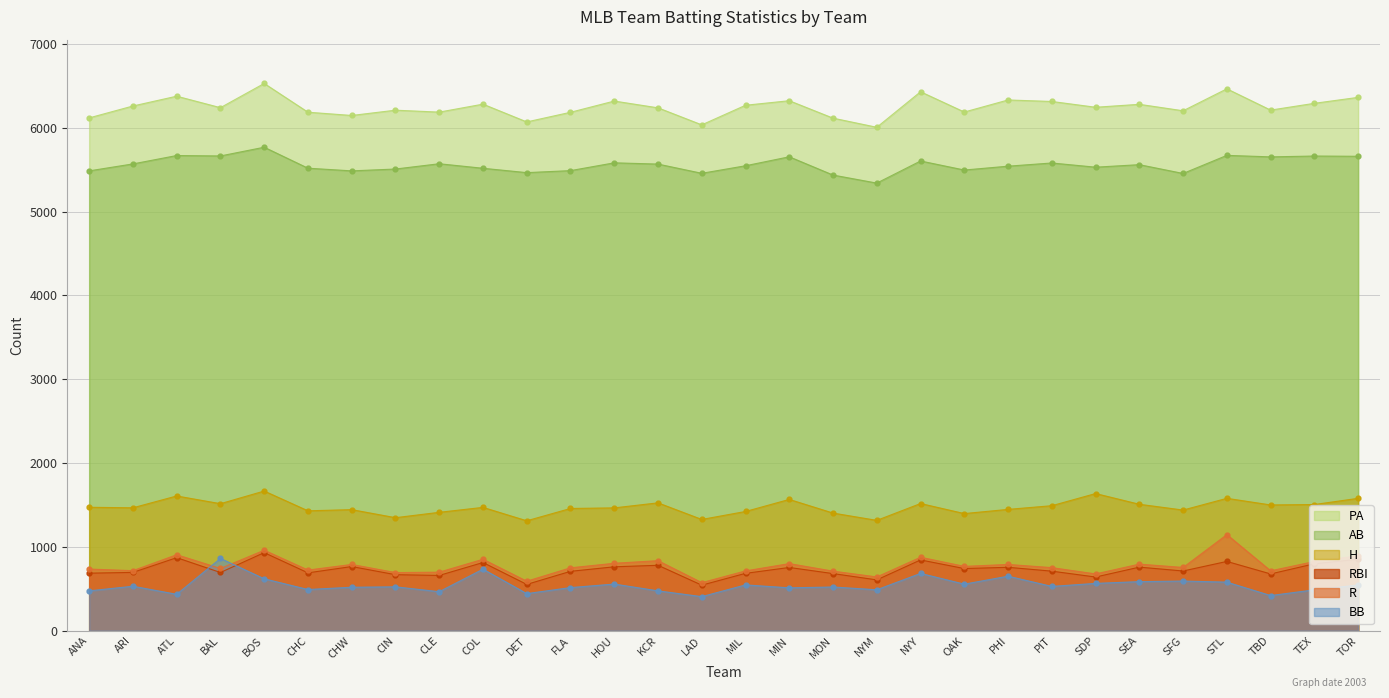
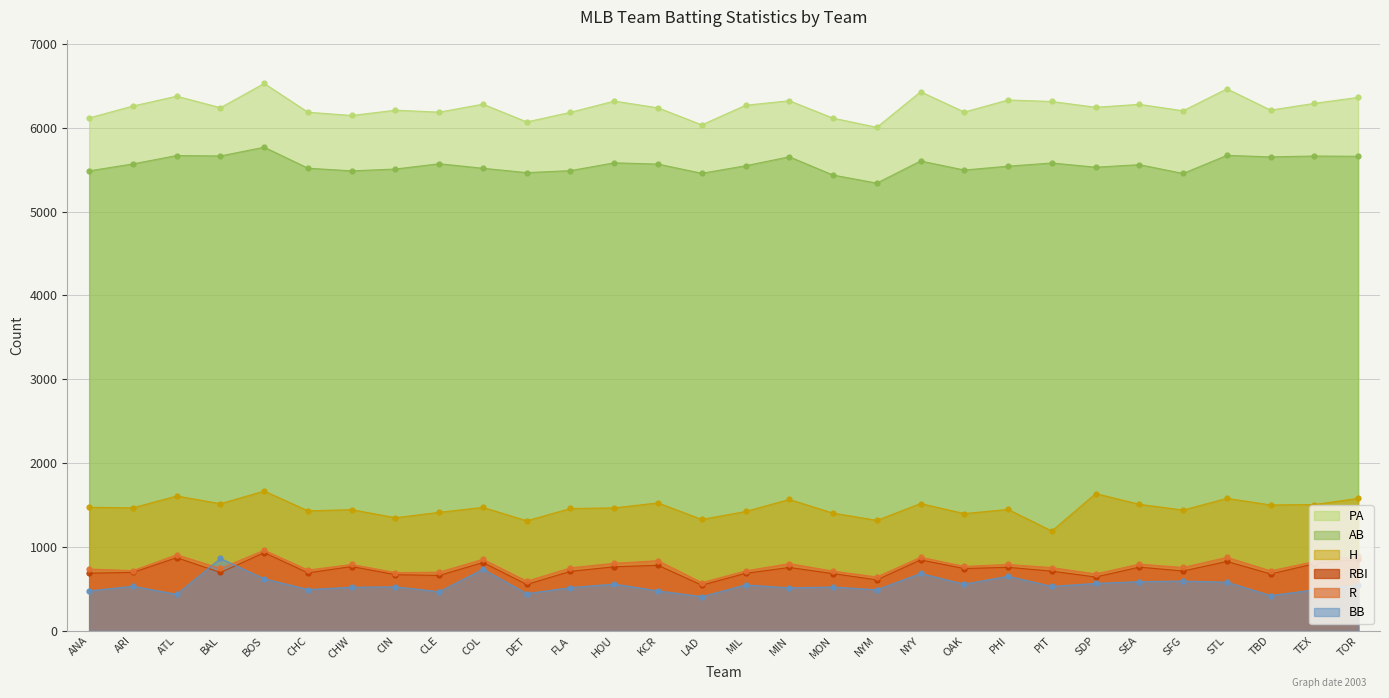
  {
    "H": {
      "ANA": 1500,
      "ARI": 1500,
      "ATL": 1600,
      "BAL": 1500,
      "BOS": 1700,
      "CHC": 1400,
      "CHW": 1400,
      "CIN": 1300,
      "CLE": 1400,
      "COL": 1500,
      "DET": 1300,
      "FLA": 1500,
      "HOU": 1500,
      "KCR": 1500,
      "LAD": 1300,
      "MIL": 1400,
      "MIN": 1600,
      "MON": 1400,
      "NYM": 1300,
      "NYY": 1500,
      "OAK": 1400,
      "PHI": 1400,
-     "PIT": 1500,
+     "PIT": 1200,
      "SDP": 1600,
      "SEA": 1500,
      "SFG": 1400,
      "STL": 1600,
      "TBD": 1500,
      "TEX": 1500,
      "TOR": 1600
    },
    "RBI": {
      "ANA": 700,
      "ATL": 900,
      "BAL": 700,
      "CHC": 700,
      "CLE": 700,
      "COL": 800,
      "DET": 600,
      "FLA": 700,
      "HOU": 800,
      "KCR": 800,
      "LAD": 500,
      "MIN": 800,
      "NYM": 600,
      "NYY": 800,
      "PHI": 800,
      "PIT": 700,
      "SDP": 600,
      "SEA": 800,
      "SFG": 700,
      "STL": 800,
      "TBD": 700
    },
    "R": {
      "ANA": 700,
      "ATL": 900,
      "BAL": 700,
      "CHC": 700,
      "CLE": 700,
      "COL": 900,
      "DET": 600,
      "FLA": 800,
      "HOU": 800,
      "KCR": 800,
      "LAD": 600,
      "MIN": 800,
      "NYM": 600,
      "NYY": 900,
      "PHI": 800,
      "PIT": 800,
      "SDP": 700,
      "SEA": 800,
      "SFG": 800,
-     "STL": 1100,
+     "STL": 900,
      "TBD": 700
    },
    "BB": {
      "ANA": 500,
      "ARI": 500,
      "ATL": 400,
      "BAL": 900,
      "BOS": 600,
      "CHC": 500,
      "CHW": 500,
      "CIN": 500,
      "CLE": 500,
      "COL": 700,
      "DET": 400,
      "FLA": 500,
      "HOU": 600,
      "KCR": 500,
      "LAD": 400,
      "MIL": 500,
      "MIN": 500,
      "MON": 500,
      "NYM": 500,
      "NYY": 700,
      "OAK": 600,
      "PHI": 700,
      "PIT": 500,
      "SDP": 600,
      "SEA": 600,
      "SFG": 600,
      "STL": 600,
      "TBD": 400
    }
  }
